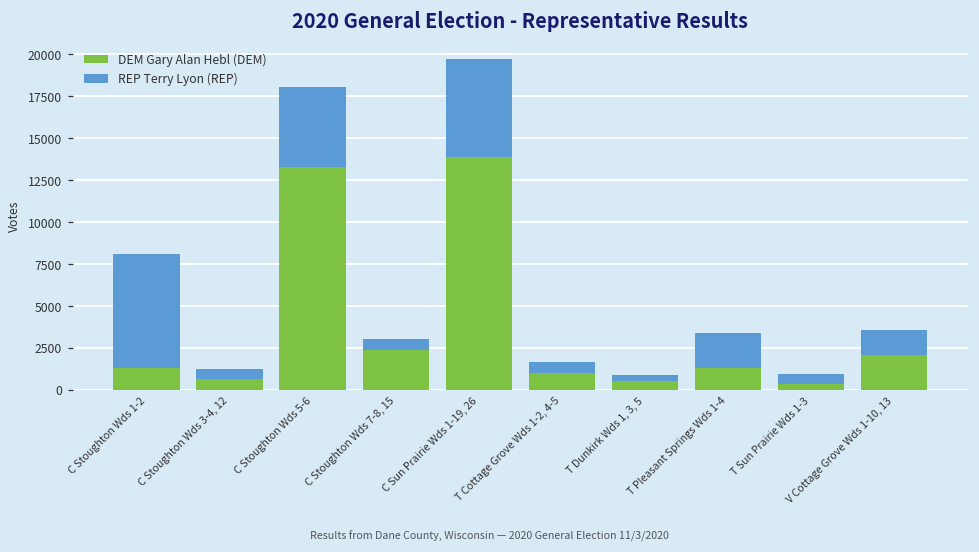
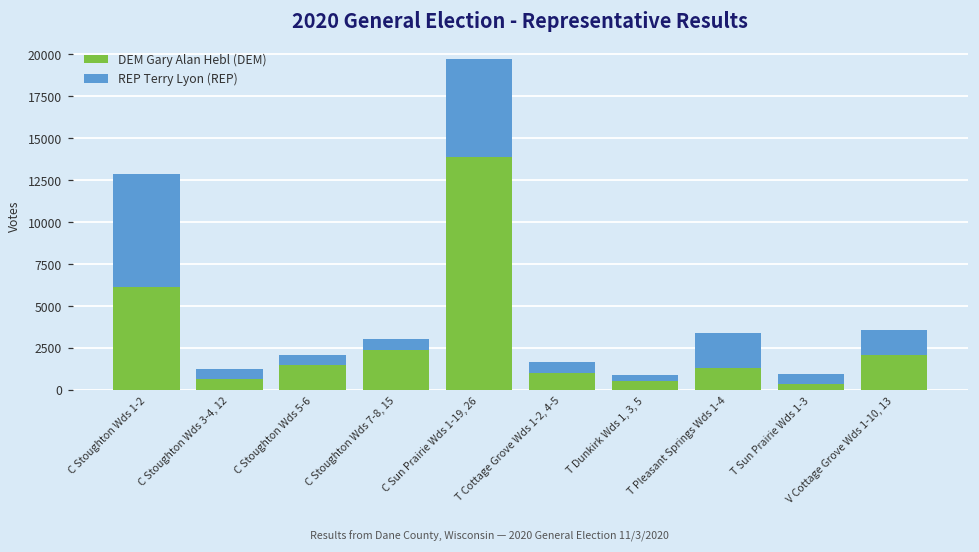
  {
    "DEM Gary Alan Hebl (DEM)": {
-     "C Stoughton Wds 1-2": 1300,
+     "C Stoughton Wds 1-2": 6100,
      "C Stoughton Wds 3-4, 12": 600,
-     "C Stoughton Wds 5-6": 13300,
+     "C Stoughton Wds 5-6": 1500,
      "C Stoughton Wds 7-8, 15": 2400,
      "C Sun Prairie Wds 1-19, 26": 13900,
      "T Cottage Grove Wds 1-2, 4-5": 1000,
      "T Dunkirk Wds 1, 3, 5": 500,
      "T Pleasant Springs Wds 1-4": 1300,
      "T Sun Prairie Wds 1-3": 300,
      "V Cottage Grove Wds 1-10, 13": 2100
    },
    "REP Terry Lyon (REP)": {
      "C Stoughton Wds 1-2": 6800,
      "C Stoughton Wds 3-4, 12": 600,
-     "C Stoughton Wds 5-6": 4800,
+     "C Stoughton Wds 5-6": 600,
      "C Stoughton Wds 7-8, 15": 600,
      "C Sun Prairie Wds 1-19, 26": 5900,
      "T Cottage Grove Wds 1-2, 4-5": 700,
      "T Dunkirk Wds 1, 3, 5": 300,
      "T Pleasant Springs Wds 1-4": 2100,
      "T Sun Prairie Wds 1-3": 600,
      "V Cottage Grove Wds 1-10, 13": 1500
    }
  }
